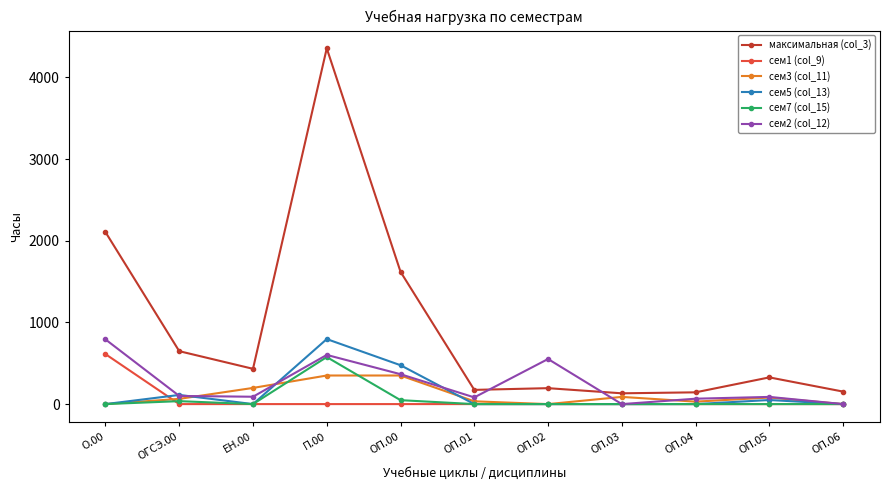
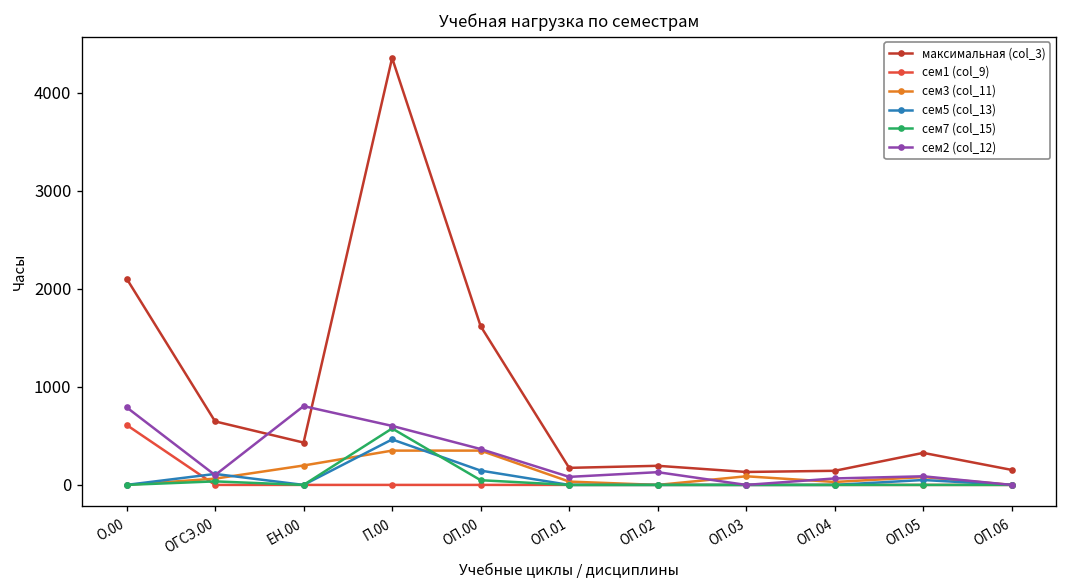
  {
    "сем5 (col_13)": {
-     "П.00": 800,
-     "ОП.00": 500
+     "П.00": 500,
+     "ОП.00": 100
    },
    "сем7 (col_15)": {
      "ОП.00": 0
    },
    "сем2 (col_12)": {
      "О.00": 800,
-     "ЕН.00": 100,
+     "ЕН.00": 800,
      "ОП.01": 100,
-     "ОП.02": 600,
+     "ОП.02": 100,
      "ОП.04": 100
    }
  }
